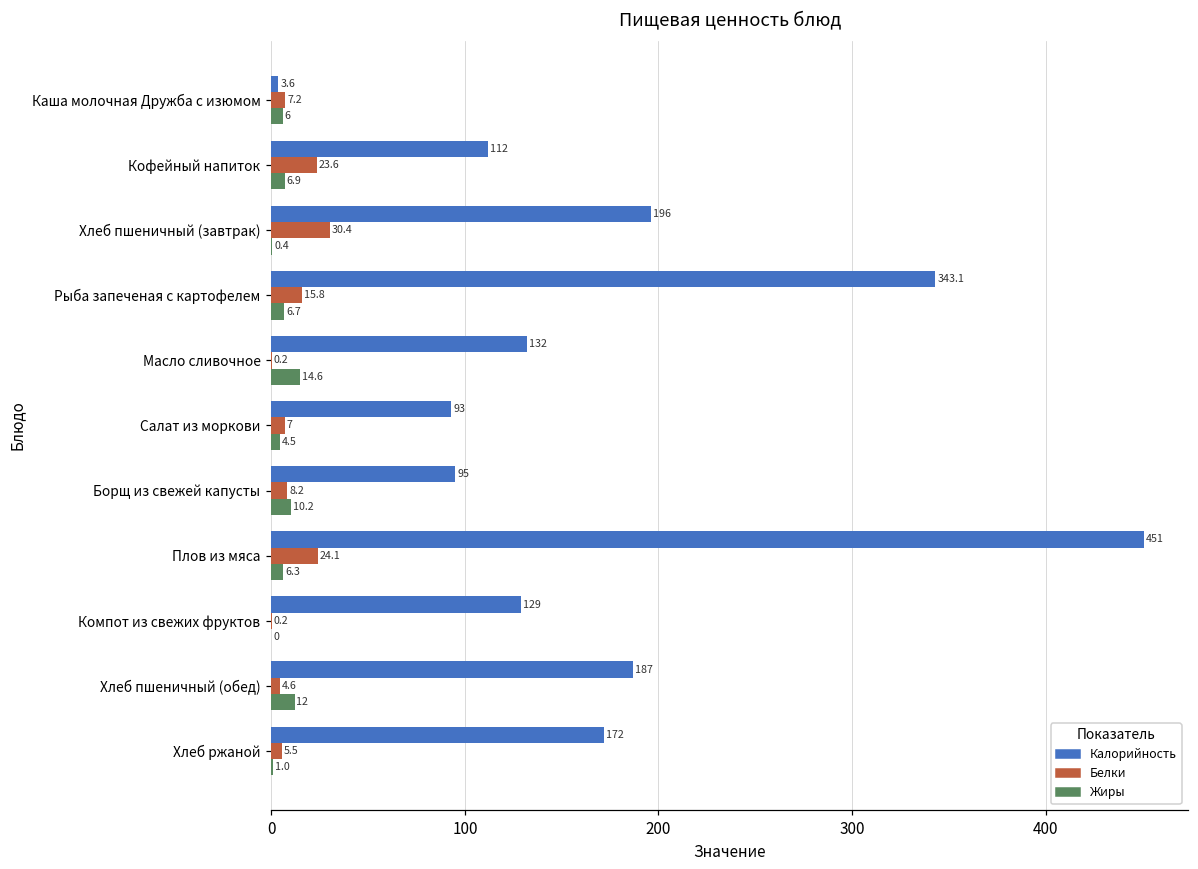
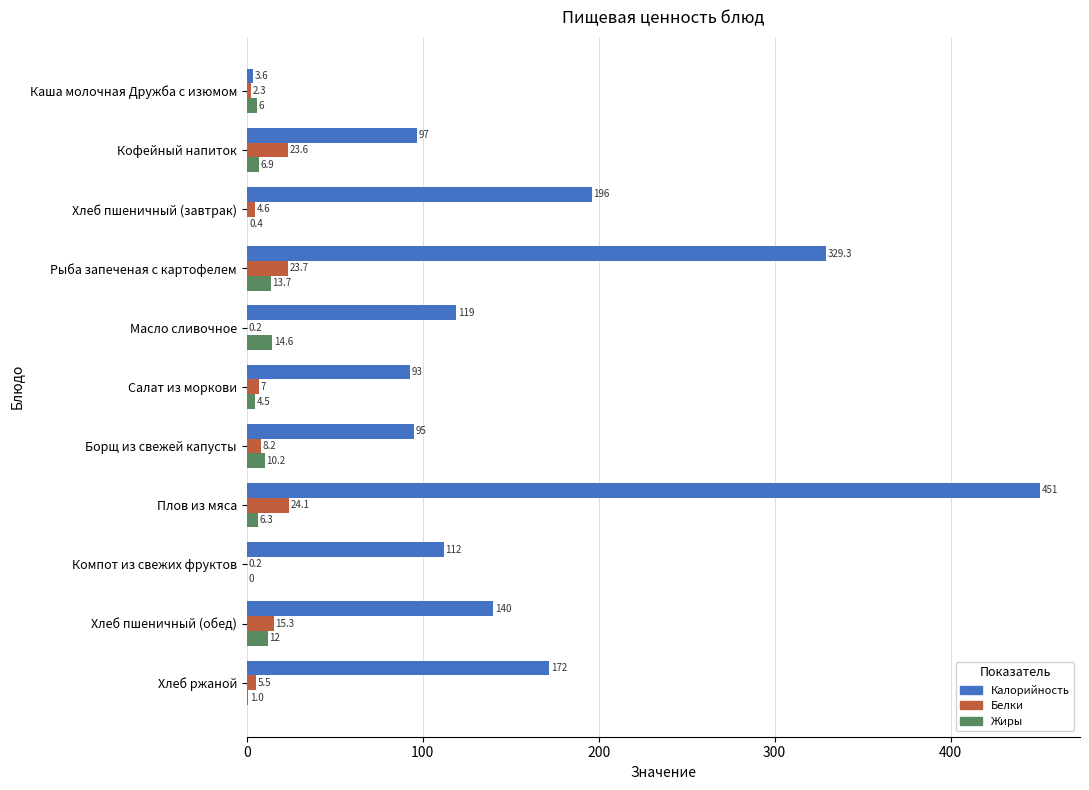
  {
    "Калорийность": {
      "Каша молочная Дружба с изюмом": 3.6,
-     "Кофейный напиток": 112,
+     "Кофейный напиток": 97,
      "Хлеб пшеничный (завтрак)": 196,
-     "Рыба запеченая с картофелем": 343.1,
-     "Масло сливочное": 132,
+     "Рыба запеченая с картофелем": 329.3,
+     "Масло сливочное": 119,
      "Салат из моркови": 93,
      "Борщ из свежей капусты": 95,
      "Плов из мяса": 451,
-     "Компот из свежих фруктов": 129,
-     "Хлеб пшеничный (обед)": 187,
+     "Компот из свежих фруктов": 112,
+     "Хлеб пшеничный (обед)": 140,
      "Хлеб ржаной": 172
    },
    "Белки": {
-     "Каша молочная Дружба с изюмом": 7.2,
+     "Каша молочная Дружба с изюмом": 2.3,
      "Кофейный напиток": 23.6,
-     "Хлеб пшеничный (завтрак)": 30.4,
-     "Рыба запеченая с картофелем": 15.8,
+     "Хлеб пшеничный (завтрак)": 4.6,
+     "Рыба запеченая с картофелем": 23.7,
      "Масло сливочное": 0.2,
      "Салат из моркови": 7,
      "Борщ из свежей капусты": 8.2,
      "Плов из мяса": 24.1,
      "Компот из свежих фруктов": 0.2,
-     "Хлеб пшеничный (обед)": 4.6,
+     "Хлеб пшеничный (обед)": 15.3,
      "Хлеб ржаной": 5.5
    },
    "Жиры": {
      "Каша молочная Дружба с изюмом": 6,
      "Кофейный напиток": 6.9,
      "Хлеб пшеничный (завтрак)": 0.4,
-     "Рыба запеченая с картофелем": 6.7,
+     "Рыба запеченая с картофелем": 13.7,
      "Масло сливочное": 14.6,
      "Салат из моркови": 4.5,
      "Борщ из свежей капусты": 10.2,
      "Плов из мяса": 6.3,
      "Компот из свежих фруктов": 0,
      "Хлеб пшеничный (обед)": 12,
      "Хлеб ржаной": 1.0
    }
  }
